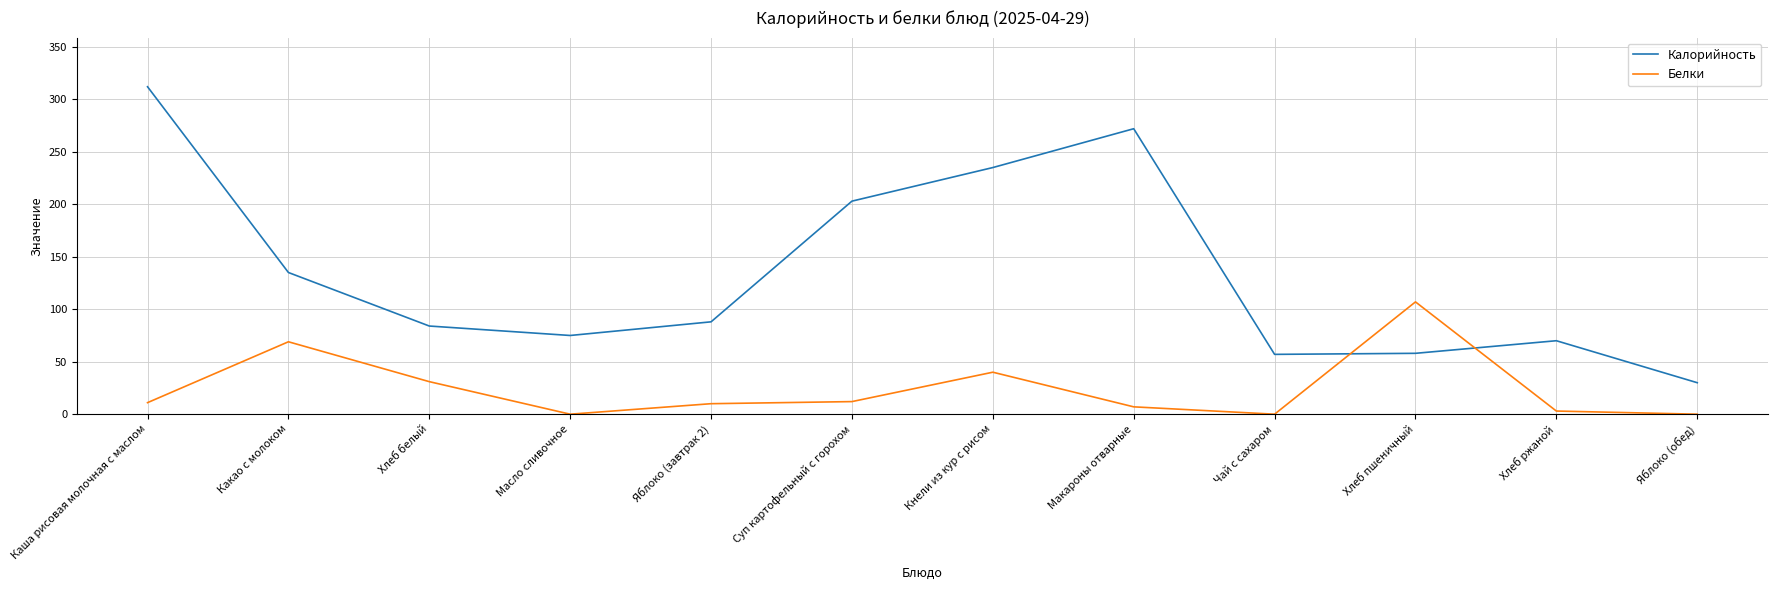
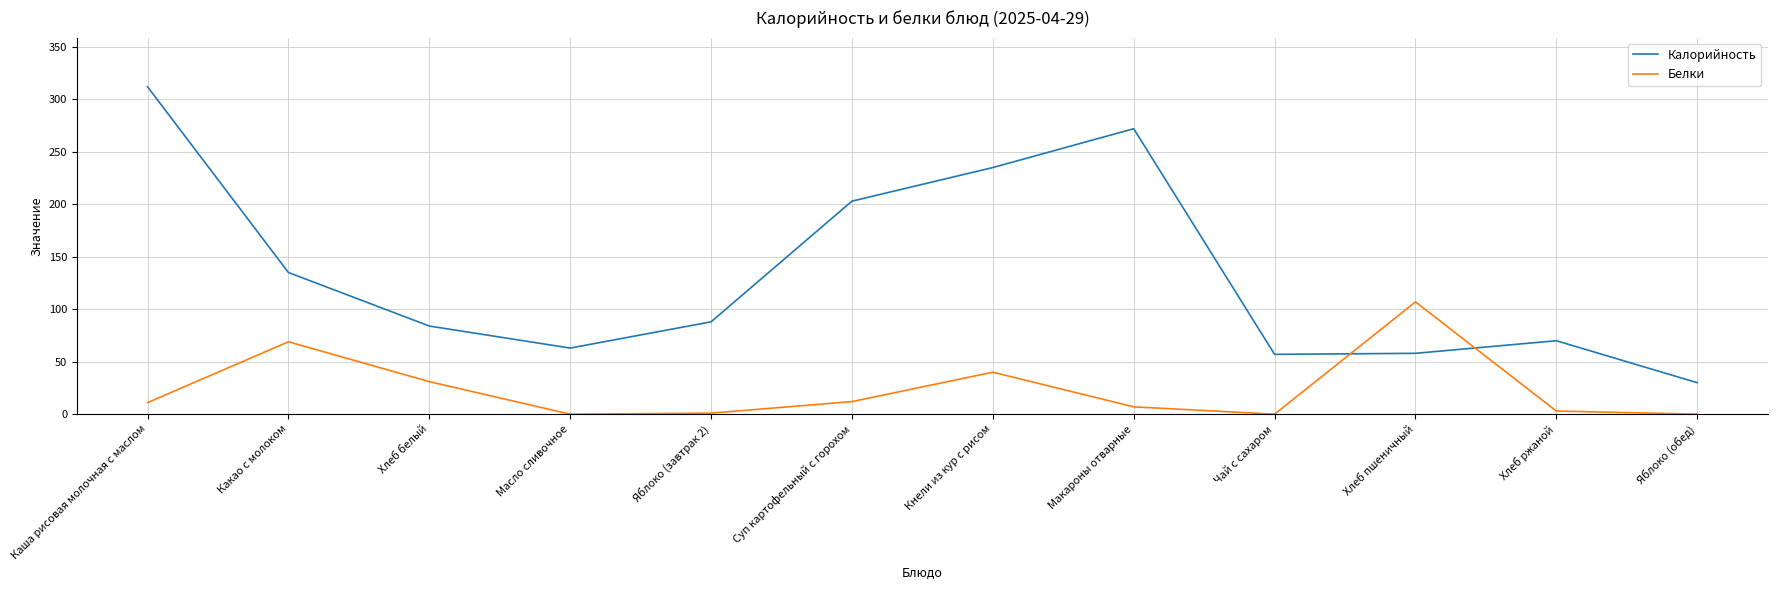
  {
    "Калорийность": {
      "Каша рисовая молочная с маслом": 312,
      "Какао с молоком": 135,
      "Хлеб белый": 84,
-     "Масло сливочное": 75,
+     "Масло сливочное": 63,
      "Яблоко (завтрак 2)": 88,
      "Суп картофельный с горохом": 203,
      "Кнели из кур с рисом": 235,
      "Макароны отварные": 272,
      "Чай с сахаром": 57,
      "Хлеб пшеничный": 58,
      "Хлеб ржаной": 70,
      "Яблоко (обед)": 30
    },
    "Белки": {
      "Каша рисовая молочная с маслом": 11,
      "Какао с молоком": 69,
      "Хлеб белый": 31,
      "Масло сливочное": 0,
-     "Яблоко (завтрак 2)": 10,
+     "Яблоко (завтрак 2)": 1,
      "Суп картофельный с горохом": 12,
      "Кнели из кур с рисом": 40,
      "Макароны отварные": 7,
      "Чай с сахаром": 0,
      "Хлеб пшеничный": 107,
      "Хлеб ржаной": 3,
      "Яблоко (обед)": 0
    }
  }
